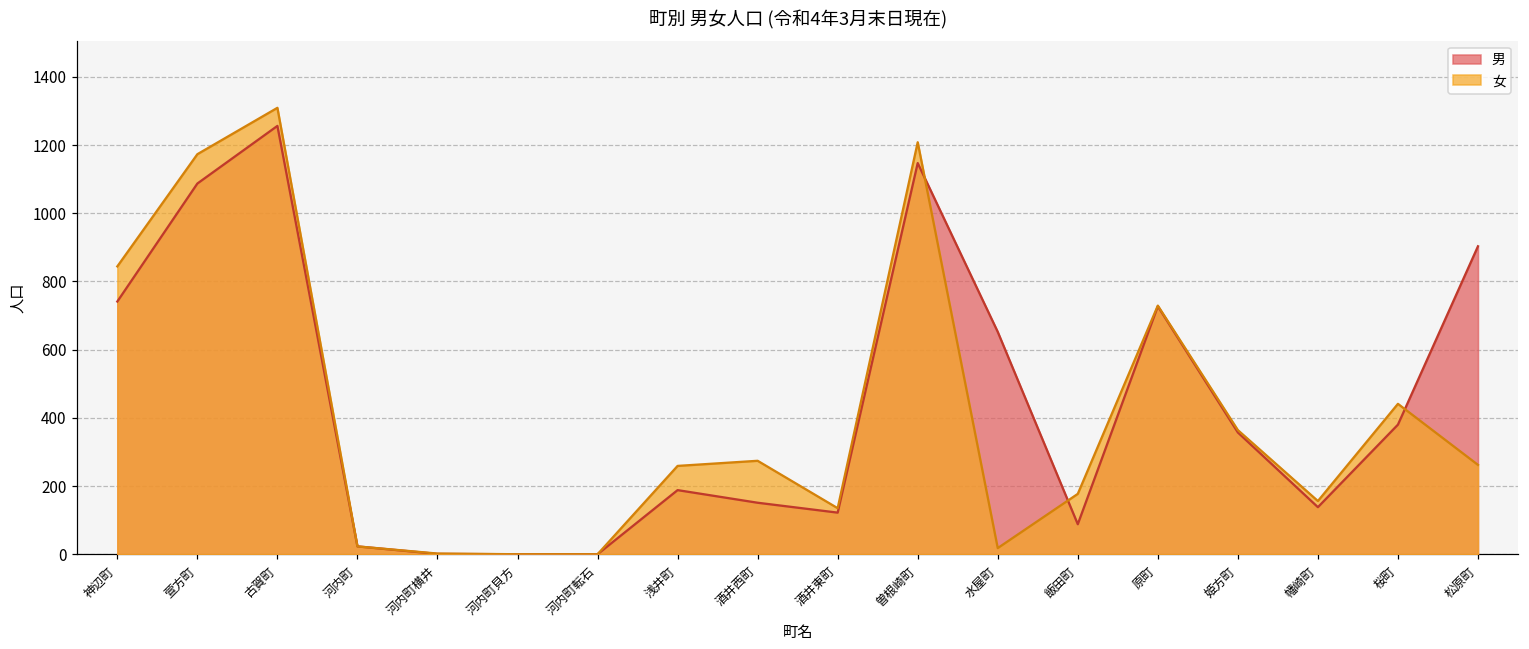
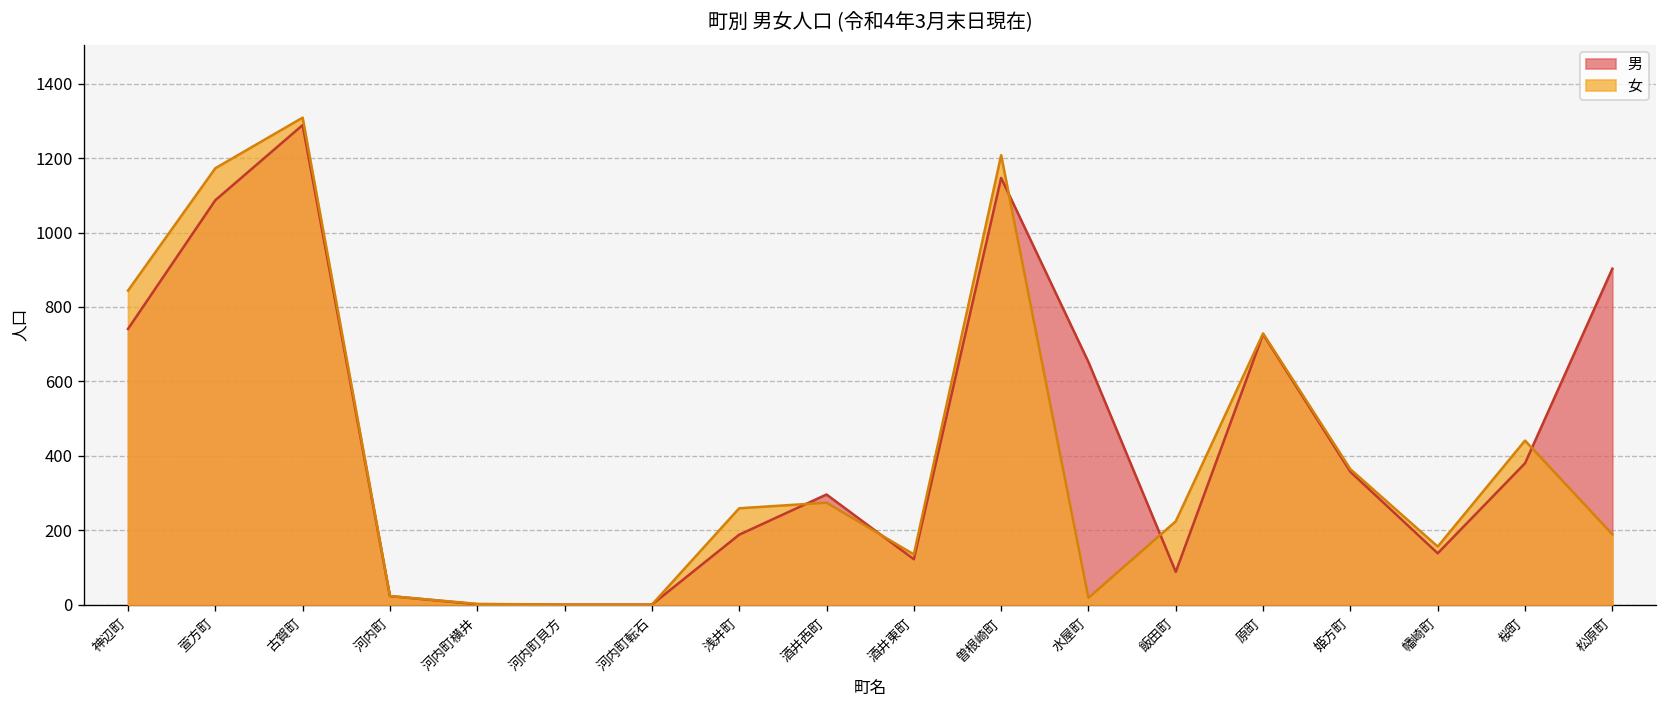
  {
    "男": {
      "神辺町": 740,
      "萱方町": 1090,
-     "古賀町": 1260,
+     "古賀町": 1290,
      "浅井町": 190,
-     "酒井西町": 150,
+     "酒井西町": 300,
      "酒井東町": 120,
      "曽根崎町": 1150,
      "水屋町": 650,
      "飯田町": 90,
      "幡崎町": 140,
      "桜町": 380,
      "松原町": 900
    },
    "女": {
      "神辺町": 840,
      "萱方町": 1170,
      "古賀町": 1310,
      "浅井町": 260,
      "酒井西町": 270,
      "酒井東町": 140,
      "曽根崎町": 1210,
      "水屋町": 20,
-     "飯田町": 180,
+     "飯田町": 220,
      "幡崎町": 160,
      "桜町": 440,
-     "松原町": 260
+     "松原町": 190
    }
  }
